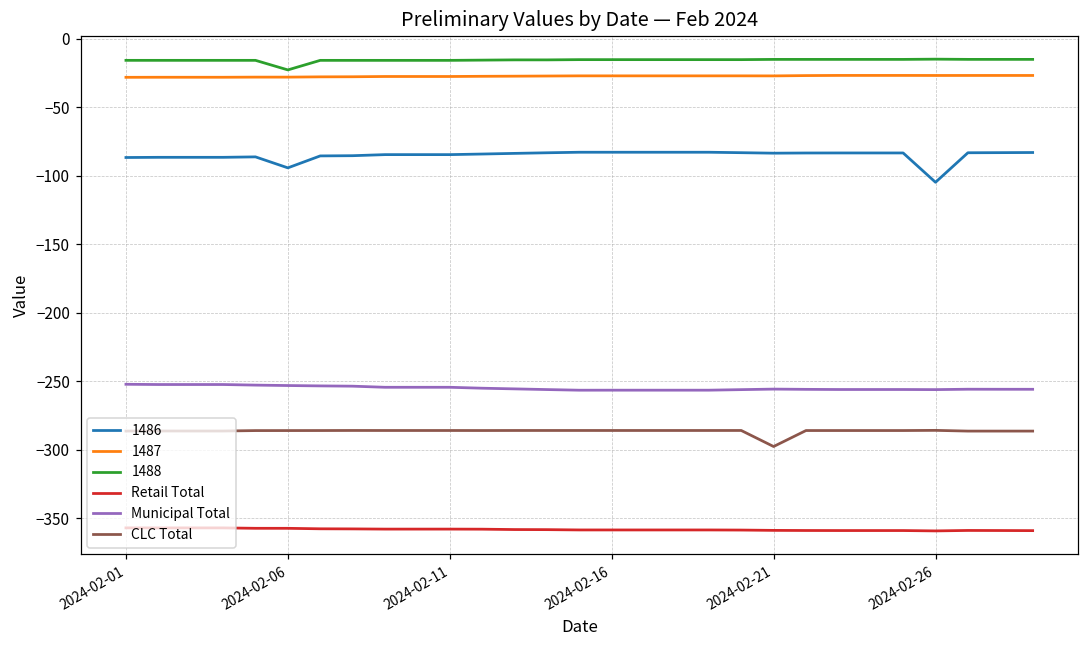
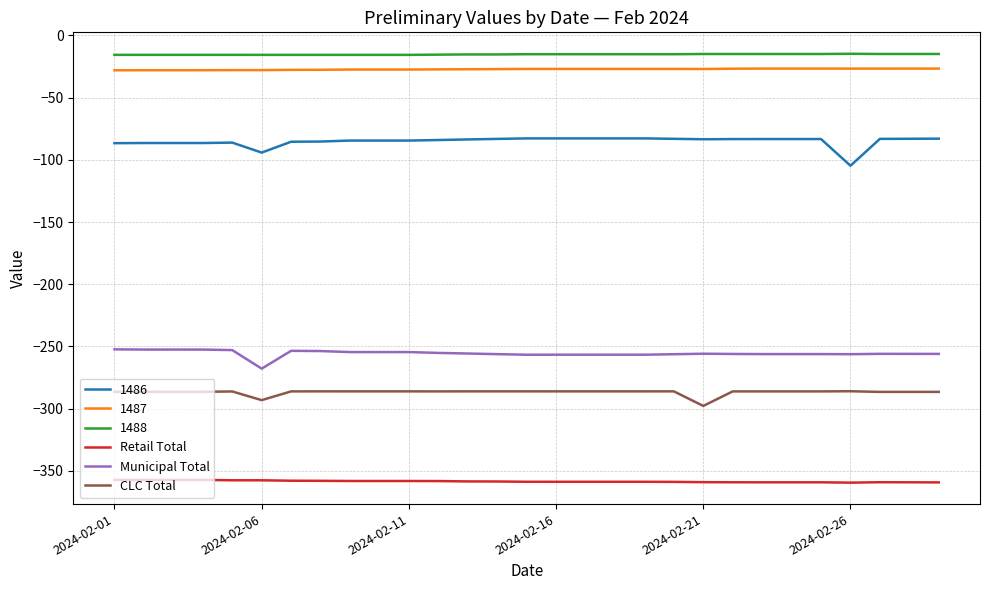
  {
    "1486": {
      "2024-02-01": -87,
      "2024-02-06": -94,
      "2024-02-11": -85,
      "2024-02-16": -83,
      "2024-02-21": -83,
      "2024-02-26": -105
    },
    "1487": {
      "2024-02-01": -28,
      "2024-02-06": -28,
      "2024-02-11": -27,
      "2024-02-16": -27,
      "2024-02-21": -27,
      "2024-02-26": -27
    },
    "1488": {
      "2024-02-01": -16,
-     "2024-02-06": -23,
+     "2024-02-06": -16,
      "2024-02-11": -16,
      "2024-02-16": -15,
      "2024-02-21": -15,
      "2024-02-26": -15
    },
    "Retail Total": {
      "2024-02-06": -358,
      "2024-02-11": -358,
      "2024-02-16": -359,
      "2024-02-21": -359,
      "2024-02-26": -359
    },
    "Municipal Total": {
      "2024-02-01": -252,
-     "2024-02-06": -253,
+     "2024-02-06": -268,
      "2024-02-11": -254,
      "2024-02-16": -257,
      "2024-02-21": -256,
      "2024-02-26": -256
    },
    "CLC Total": {
-     "2024-02-06": -286,
+     "2024-02-06": -293,
      "2024-02-11": -286,
      "2024-02-16": -286,
      "2024-02-21": -298,
      "2024-02-26": -286
    }
  }
